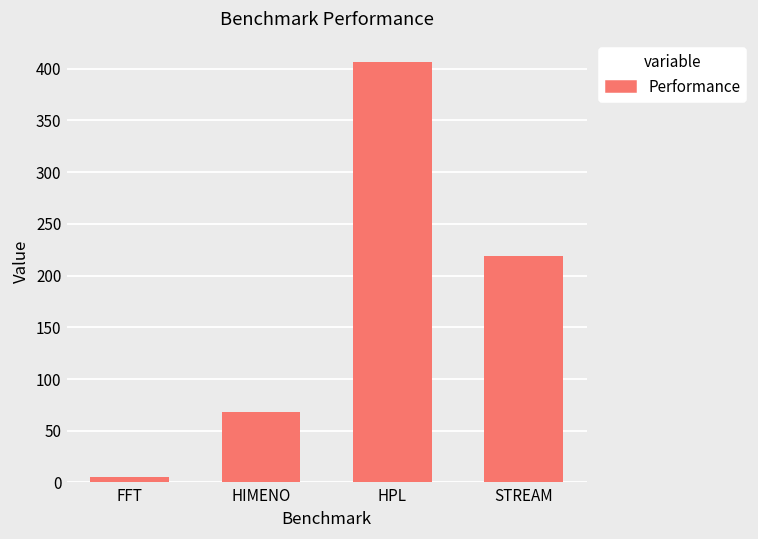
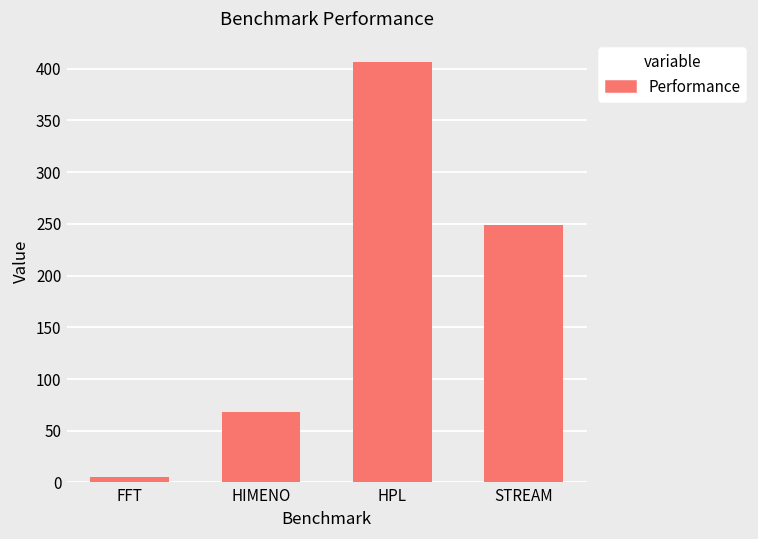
  {
    "FFT": 0,
    "HIMENO": 70,
    "HPL": 410,
-   "STREAM": 220
+   "STREAM": 250
  }
